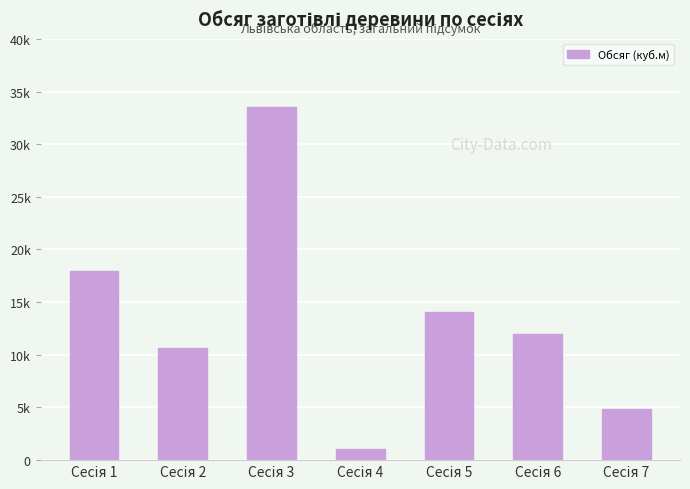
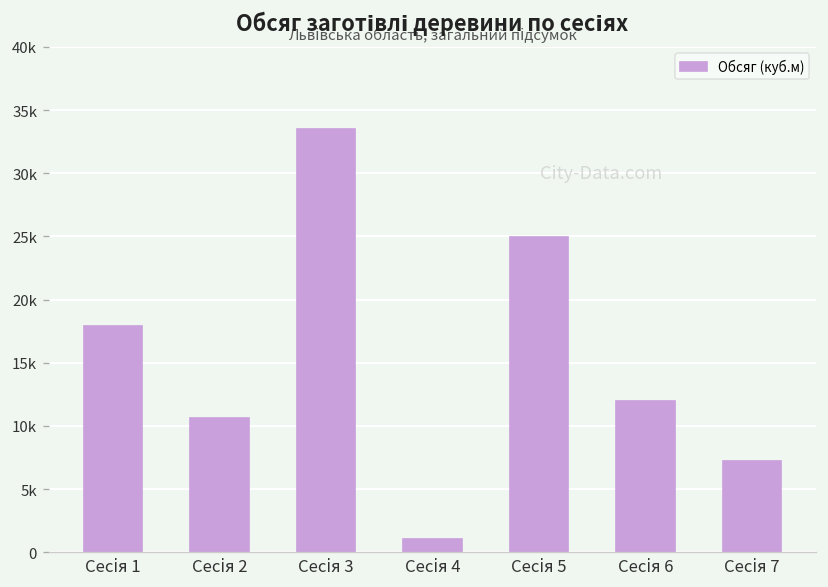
  {
    "Сесія 1": 17900,
    "Сесія 2": 10600,
    "Сесія 3": 33500,
    "Сесія 4": 1100,
-   "Сесія 5": 14000,
+   "Сесія 5": 24900,
    "Сесія 6": 12000,
-   "Сесія 7": 4900
+   "Сесія 7": 7200
  }
